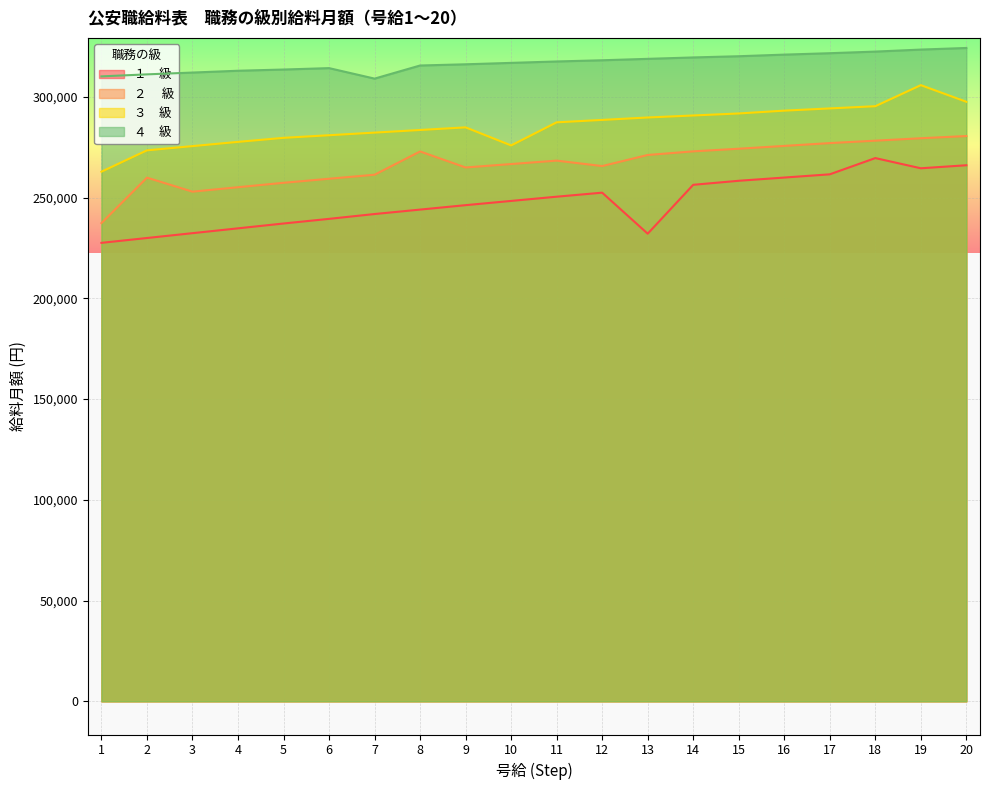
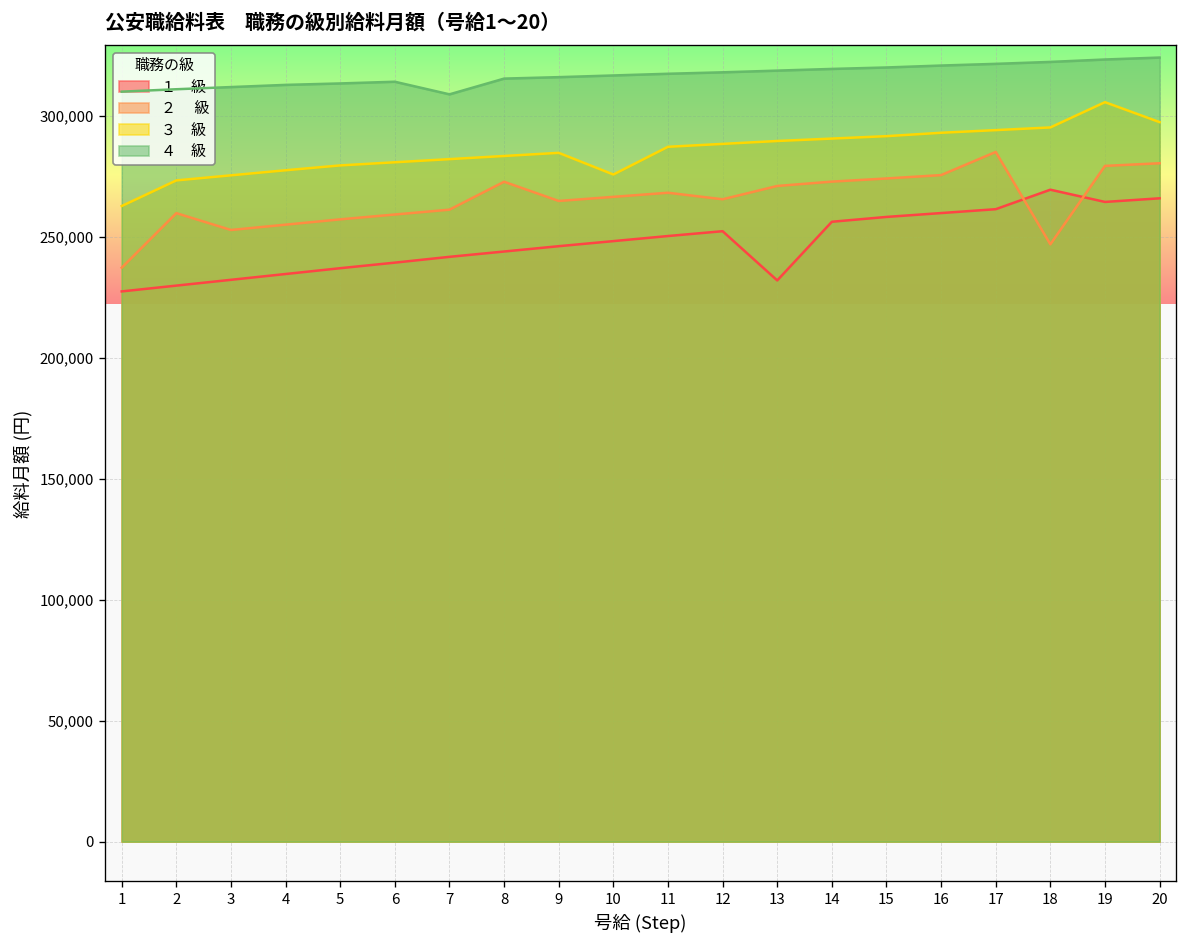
  {
    "１ 級": {
      "1": "228,000",
      "2": "230,000",
      "3": "232,000",
      "4": "235,000",
      "5": "237,000",
      "6": "239,000",
      "7": "242,000",
      "8": "244,000",
      "9": "246,000",
      "10": "248,000",
      "11": "250,000",
      "12": "252,000",
      "13": "232,000",
      "14": "256,000",
      "15": "258,000",
      "16": "260,000",
      "17": "262,000",
      "18": "270,000",
      "19": "265,000",
      "20": "266,000"
    },
    "２ 級": {
      "1": "237,000",
      "2": "260,000",
      "3": "253,000",
      "4": "255,000",
      "5": "257,000",
      "6": "259,000",
      "7": "261,000",
      "8": "273,000",
      "9": "265,000",
      "10": "267,000",
      "11": "268,000",
      "12": "266,000",
      "13": "271,000",
      "14": "273,000",
      "15": "274,000",
      "16": "276,000",
-     "17": "277,000",
-     "18": "278,000",
+     "17": "285,000",
+     "18": "247,000",
      "19": "279,000",
      "20": "281,000"
    },
    "３ 級": {
      "1": "263,000",
      "2": "273,000",
      "3": "276,000",
      "4": "278,000",
      "5": "280,000",
      "6": "281,000",
      "7": "282,000",
      "8": "284,000",
      "9": "285,000",
      "10": "276,000",
      "11": "287,000",
      "12": "289,000",
      "13": "290,000",
      "14": "291,000",
      "15": "292,000",
      "16": "293,000",
      "17": "294,000",
      "18": "295,000",
      "19": "306,000",
      "20": "298,000"
    },
    "４ 級": {
      "3": "312,000",
      "4": "313,000",
      "5": "314,000",
      "6": "314,000",
      "7": "309,000",
      "8": "316,000",
      "9": "316,000",
      "10": "317,000",
      "11": "318,000",
      "12": "318,000",
      "13": "319,000",
      "14": "320,000",
      "15": "320,000",
      "16": "321,000",
      "17": "322,000",
      "18": "322,000",
      "19": "323,000",
      "20": "324,000"
    }
  }
